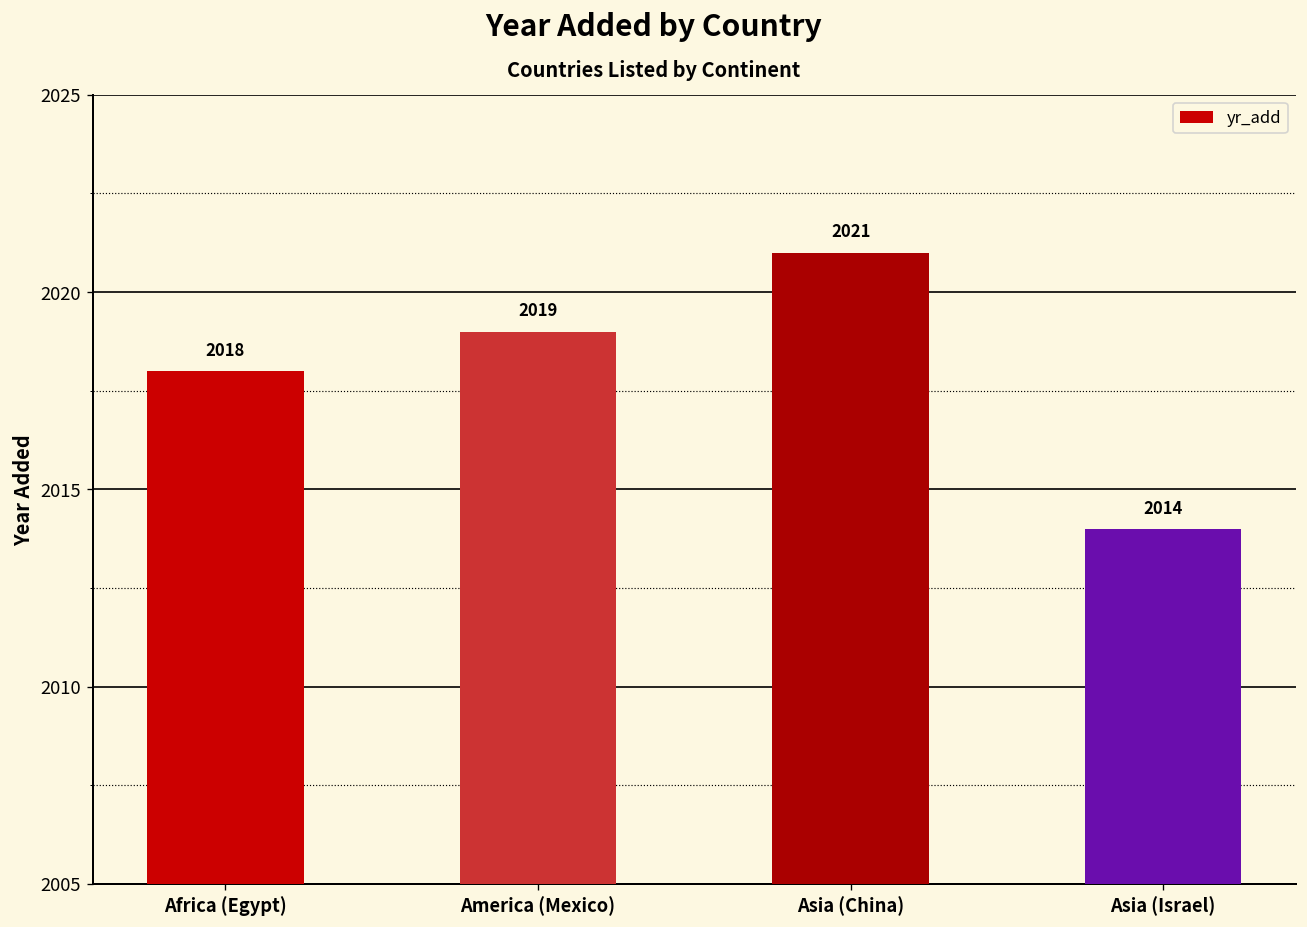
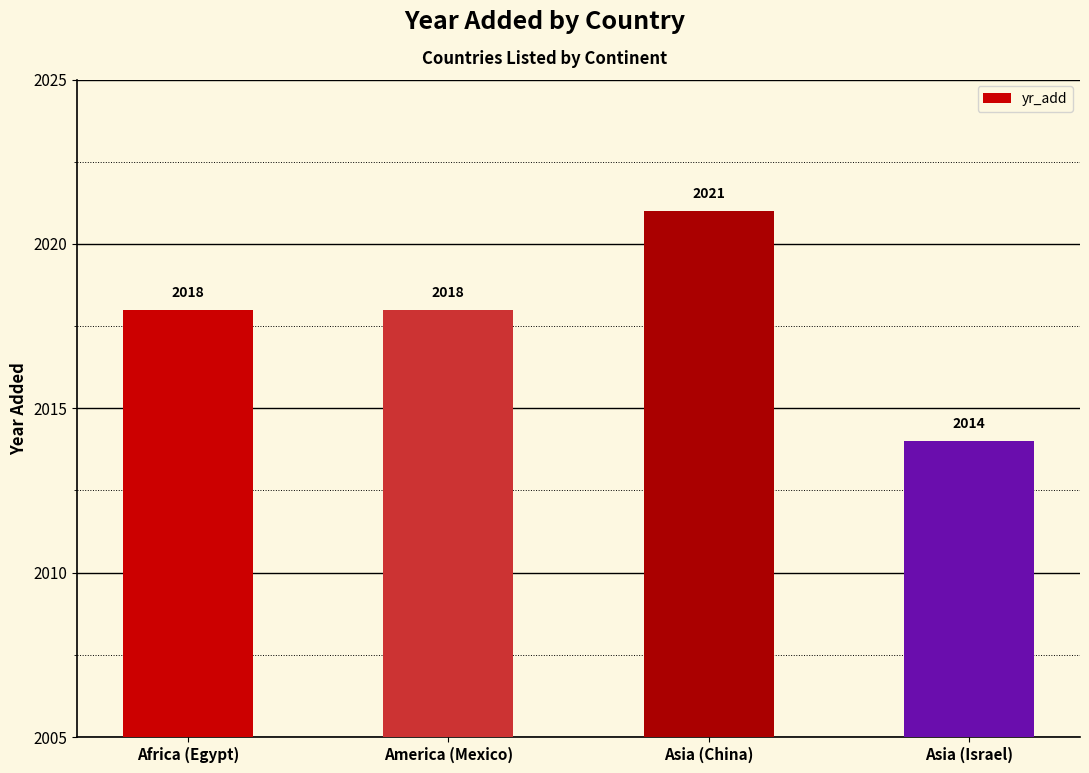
  {
    "Africa (Egypt)": 2018,
-   "America (Mexico)": 2019,
+   "America (Mexico)": 2018,
    "Asia (China)": 2021,
    "Asia (Israel)": 2014
  }
